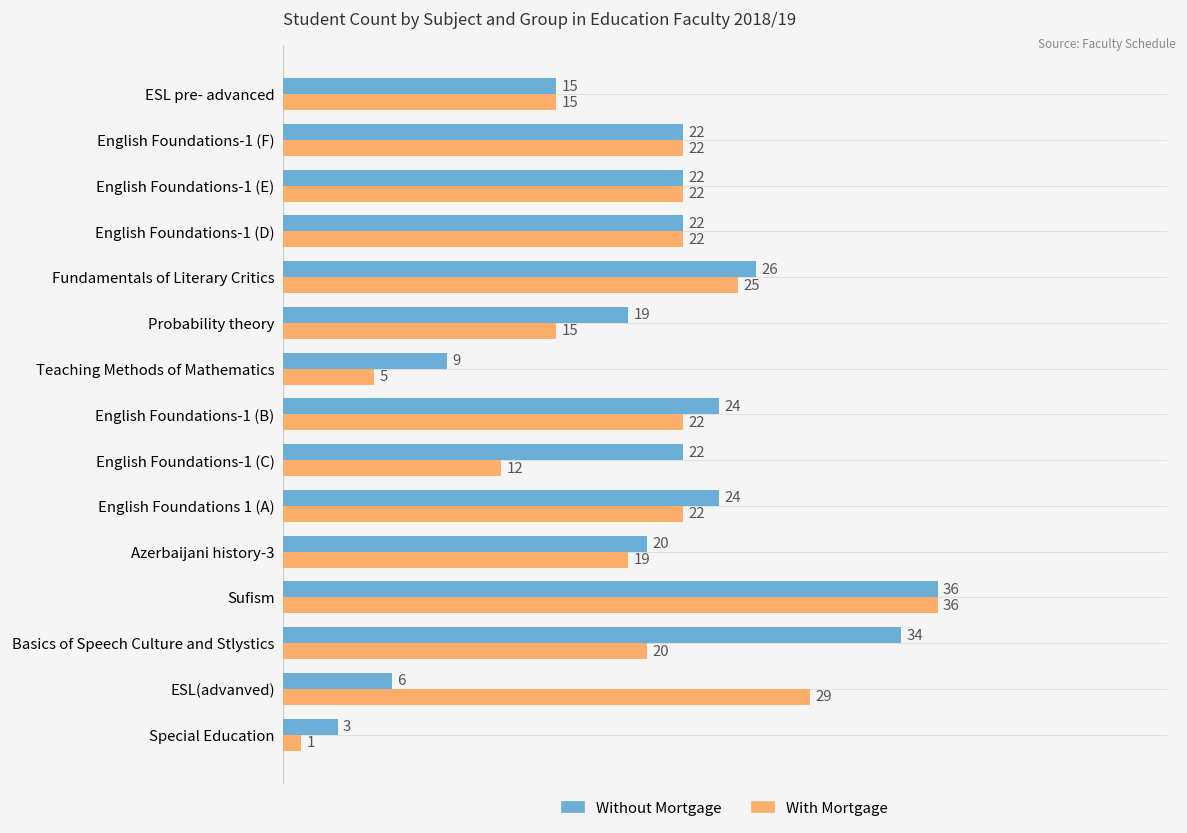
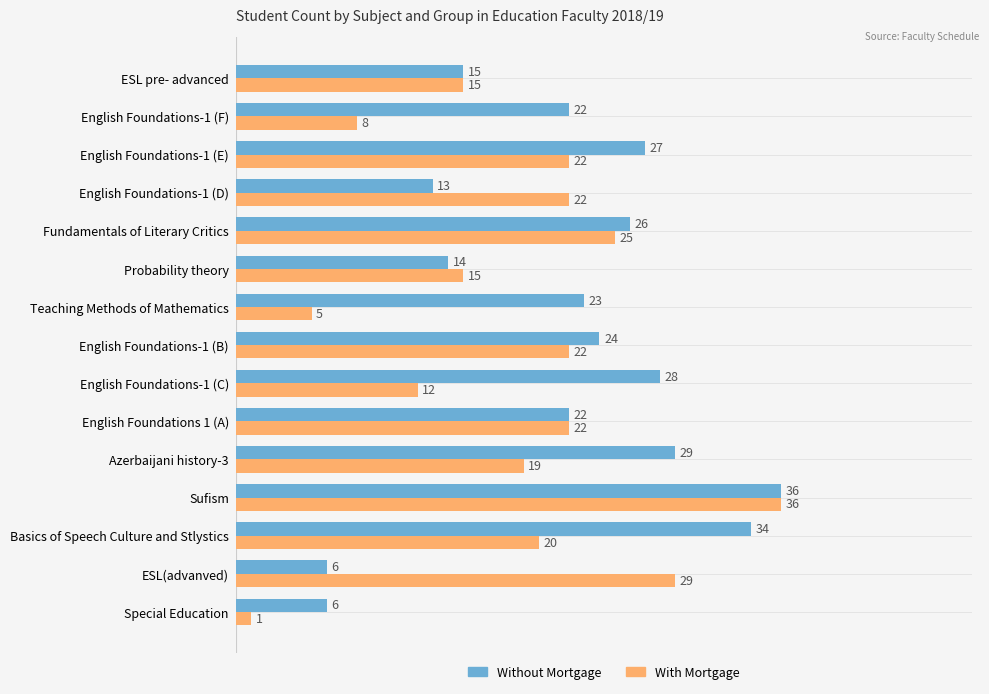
  {
    "Without Mortgage": {
      "ESL pre- advanced": 15,
      "English Foundations-1 (F)": 22,
-     "English Foundations-1 (E)": 22,
-     "English Foundations-1 (D)": 22,
+     "English Foundations-1 (E)": 27,
+     "English Foundations-1 (D)": 13,
      "Fundamentals of Literary Critics": 26,
-     "Probability theory": 19,
-     "Teaching Methods of Mathematics": 9,
+     "Probability theory": 14,
+     "Teaching Methods of Mathematics": 23,
      "English Foundations-1 (B)": 24,
-     "English Foundations-1 (C)": 22,
-     "English Foundations 1 (A)": 24,
-     "Azerbaijani history-3": 20,
+     "English Foundations-1 (C)": 28,
+     "English Foundations 1 (A)": 22,
+     "Azerbaijani history-3": 29,
      "Sufism": 36,
      "Basics of Speech Culture and Stlystics": 34,
      "ESL(advanved)": 6,
-     "Special Education": 3
+     "Special Education": 6
    },
    "With Mortgage": {
      "ESL pre- advanced": 15,
-     "English Foundations-1 (F)": 22,
+     "English Foundations-1 (F)": 8,
      "English Foundations-1 (E)": 22,
      "English Foundations-1 (D)": 22,
      "Fundamentals of Literary Critics": 25,
      "Probability theory": 15,
      "Teaching Methods of Mathematics": 5,
      "English Foundations-1 (B)": 22,
      "English Foundations-1 (C)": 12,
      "English Foundations 1 (A)": 22,
      "Azerbaijani history-3": 19,
      "Sufism": 36,
      "Basics of Speech Culture and Stlystics": 20,
      "ESL(advanved)": 29,
      "Special Education": 1
    }
  }
